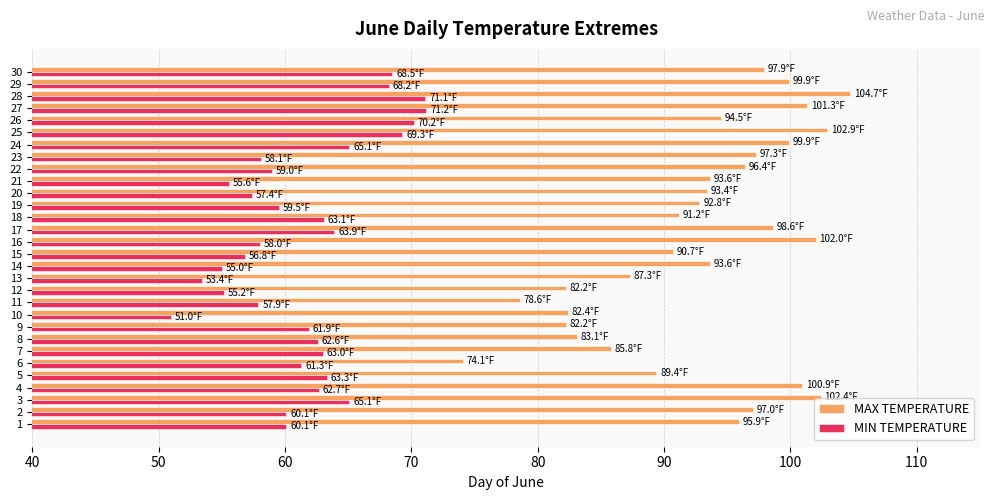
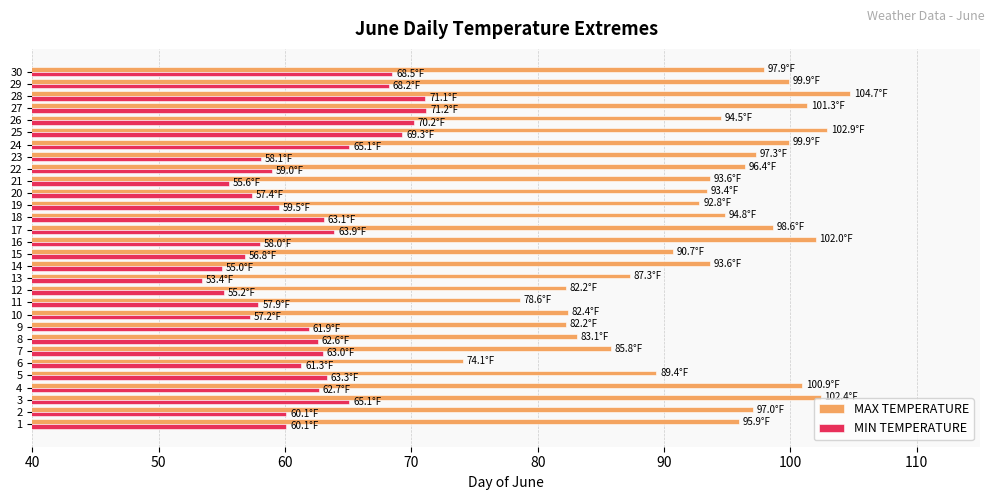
  {
    "MAX TEMPERATURE": {
      "30": "97.9°F",
      "29": "99.9°F",
      "28": "104.7°F",
      "27": "101.3°F",
      "26": "94.5°F",
      "25": "102.9°F",
      "24": "99.9°F",
      "23": "97.3°F",
      "22": "96.4°F",
      "21": "93.6°F",
      "20": "93.4°F",
      "19": "92.8°F",
-     "18": "91.2°F",
+     "18": "94.8°F",
      "17": "98.6°F",
      "16": "102.0°F",
      "15": "90.7°F",
      "14": "93.6°F",
      "13": "87.3°F",
      "12": "82.2°F",
      "11": "78.6°F",
      "10": "82.4°F",
      "9": "82.2°F",
      "8": "83.1°F",
      "7": "85.8°F",
      "6": "74.1°F",
      "5": "89.4°F",
      "4": "100.9°F",
      "2": "97.0°F",
      "1": "95.9°F"
    },
    "MIN TEMPERATURE": {
      "30": "68.5°F",
      "29": "68.2°F",
      "28": "71.1°F",
      "27": "71.2°F",
      "26": "70.2°F",
      "25": "69.3°F",
      "24": "65.1°F",
      "23": "58.1°F",
      "22": "59.0°F",
      "21": "55.6°F",
      "20": "57.4°F",
      "19": "59.5°F",
      "18": "63.1°F",
      "17": "63.9°F",
      "16": "58.0°F",
      "15": "56.8°F",
      "14": "55.0°F",
      "13": "53.4°F",
      "12": "55.2°F",
      "11": "57.9°F",
-     "10": "51.0°F",
+     "10": "57.2°F",
      "9": "61.9°F",
      "8": "62.6°F",
      "7": "63.0°F",
      "6": "61.3°F",
      "5": "63.3°F",
      "4": "62.7°F",
      "3": "65.1°F",
      "2": "60.1°F",
      "1": "60.1°F"
    }
  }
